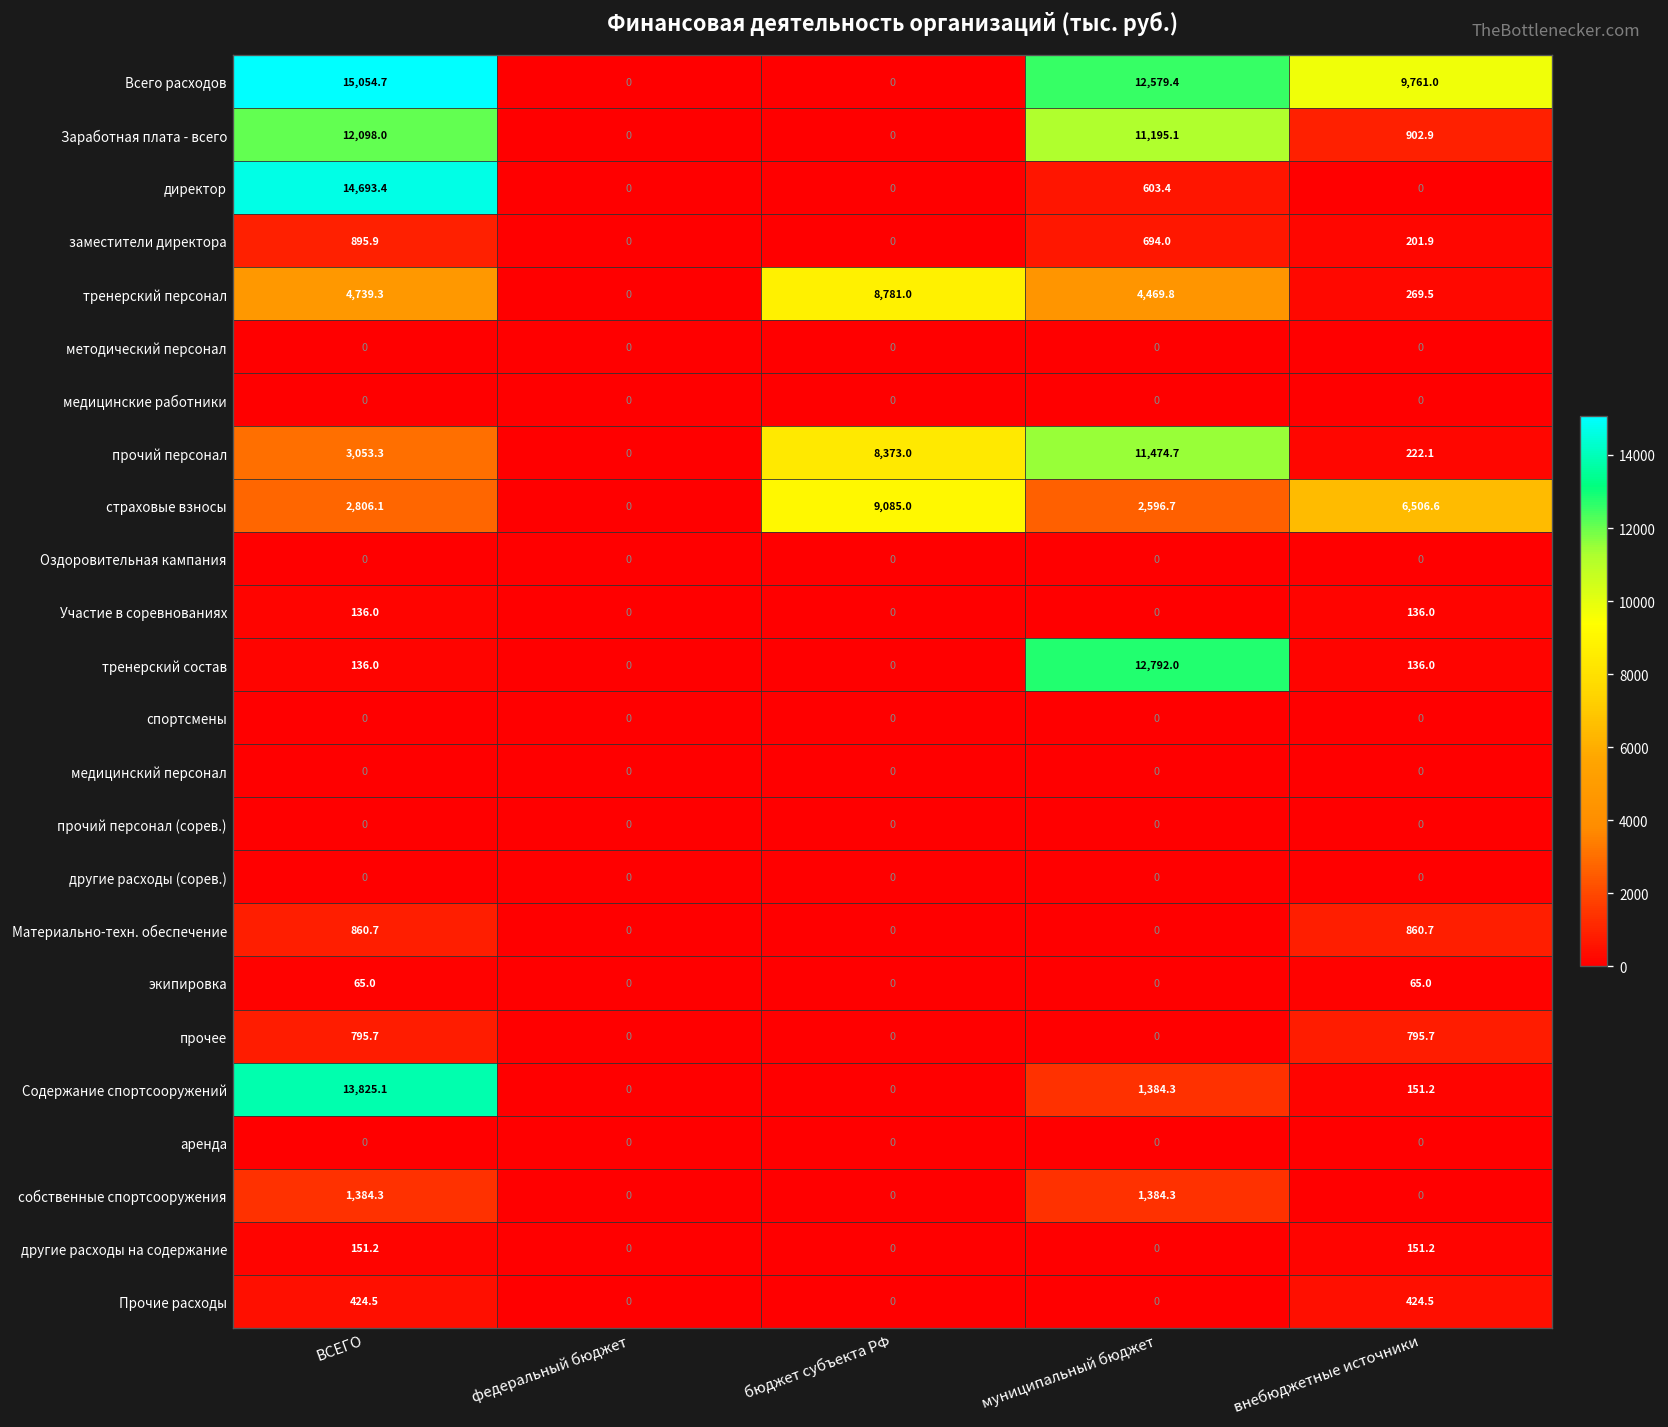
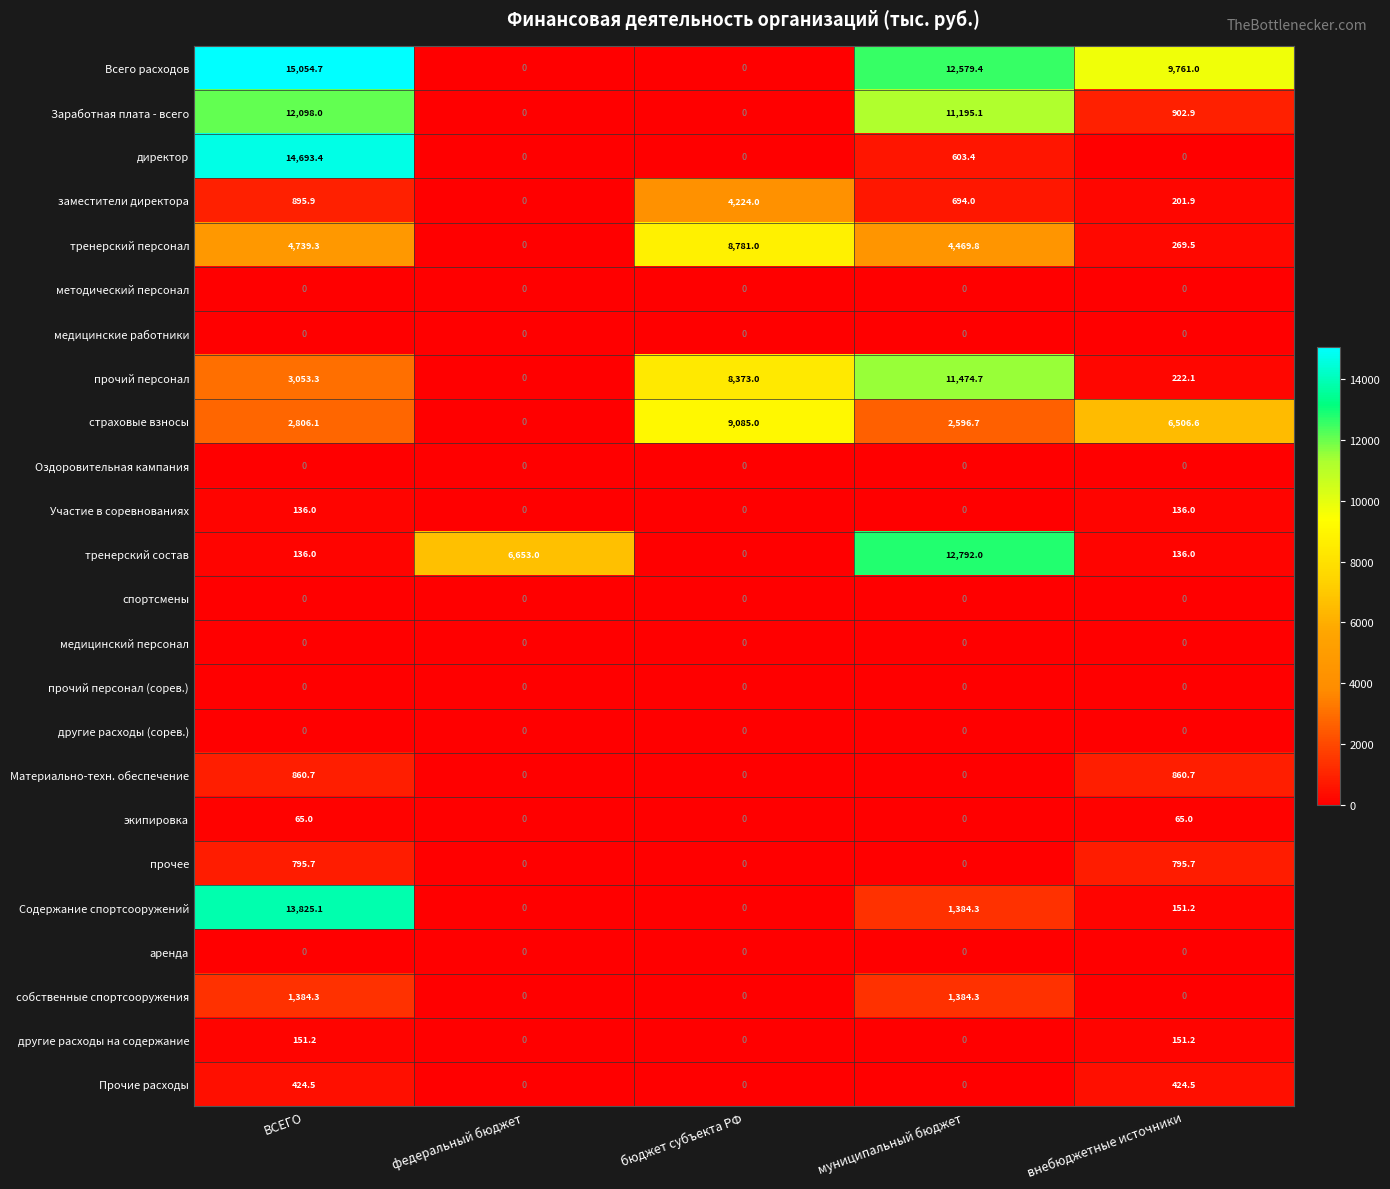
  {
    "Всего расходов": {
      "ВСЕГО": "15,054.7",
      "федеральный бюджет": "0",
      "бюджет субъекта РФ": "0",
      "муниципальный бюджет": "12,579.4",
      "внебюджетные источники": "9,761.0"
    },
    "Заработная плата - всего": {
      "ВСЕГО": "12,098.0",
      "федеральный бюджет": "0",
      "бюджет субъекта РФ": "0",
      "муниципальный бюджет": "11,195.1",
      "внебюджетные источники": "902.9"
    },
    "директор": {
      "ВСЕГО": "14,693.4",
      "федеральный бюджет": "0",
      "бюджет субъекта РФ": "0",
      "муниципальный бюджет": "603.4",
      "внебюджетные источники": "0"
    },
    "заместители директора": {
      "ВСЕГО": "895.9",
      "федеральный бюджет": "0",
-     "бюджет субъекта РФ": "0",
+     "бюджет субъекта РФ": "4,224.0",
      "муниципальный бюджет": "694.0",
      "внебюджетные источники": "201.9"
    },
    "тренерский персонал": {
      "ВСЕГО": "4,739.3",
      "федеральный бюджет": "0",
      "бюджет субъекта РФ": "8,781.0",
      "муниципальный бюджет": "4,469.8",
      "внебюджетные источники": "269.5"
    },
    "методический персонал": {
      "ВСЕГО": "0",
      "федеральный бюджет": "0",
      "бюджет субъекта РФ": "0",
      "муниципальный бюджет": "0",
      "внебюджетные источники": "0"
    },
    "медицинские работники": {
      "ВСЕГО": "0",
      "федеральный бюджет": "0",
      "бюджет субъекта РФ": "0",
      "муниципальный бюджет": "0",
      "внебюджетные источники": "0"
    },
    "прочий персонал": {
      "ВСЕГО": "3,053.3",
      "федеральный бюджет": "0",
      "бюджет субъекта РФ": "8,373.0",
      "муниципальный бюджет": "11,474.7",
      "внебюджетные источники": "222.1"
    },
    "страховые взносы": {
      "ВСЕГО": "2,806.1",
      "федеральный бюджет": "0",
      "бюджет субъекта РФ": "9,085.0",
      "муниципальный бюджет": "2,596.7",
      "внебюджетные источники": "6,506.6"
    },
    "Оздоровительная кампания": {
      "ВСЕГО": "0",
      "федеральный бюджет": "0",
      "бюджет субъекта РФ": "0",
      "муниципальный бюджет": "0",
      "внебюджетные источники": "0"
    },
    "Участие в соревнованиях": {
      "ВСЕГО": "136.0",
      "федеральный бюджет": "0",
      "бюджет субъекта РФ": "0",
      "муниципальный бюджет": "0",
      "внебюджетные источники": "136.0"
    },
    "тренерский состав": {
      "ВСЕГО": "136.0",
-     "федеральный бюджет": "0",
+     "федеральный бюджет": "6,653.0",
      "бюджет субъекта РФ": "0",
      "муниципальный бюджет": "12,792.0",
      "внебюджетные источники": "136.0"
    },
    "спортсмены": {
      "ВСЕГО": "0",
      "федеральный бюджет": "0",
      "бюджет субъекта РФ": "0",
      "муниципальный бюджет": "0",
      "внебюджетные источники": "0"
    },
    "медицинский персонал": {
      "ВСЕГО": "0",
      "федеральный бюджет": "0",
      "бюджет субъекта РФ": "0",
      "муниципальный бюджет": "0",
      "внебюджетные источники": "0"
    },
    "прочий персонал (сорев.)": {
      "ВСЕГО": "0",
      "федеральный бюджет": "0",
      "бюджет субъекта РФ": "0",
      "муниципальный бюджет": "0",
      "внебюджетные источники": "0"
    },
    "другие расходы (сорев.)": {
      "ВСЕГО": "0",
      "федеральный бюджет": "0",
      "бюджет субъекта РФ": "0",
      "муниципальный бюджет": "0",
      "внебюджетные источники": "0"
    },
    "Материально-техн. обеспечение": {
      "ВСЕГО": "860.7",
      "федеральный бюджет": "0",
      "бюджет субъекта РФ": "0",
      "муниципальный бюджет": "0",
      "внебюджетные источники": "860.7"
    },
    "экипировка": {
      "ВСЕГО": "65.0",
      "федеральный бюджет": "0",
      "бюджет субъекта РФ": "0",
      "муниципальный бюджет": "0",
      "внебюджетные источники": "65.0"
    },
    "прочее": {
      "ВСЕГО": "795.7",
      "федеральный бюджет": "0",
      "бюджет субъекта РФ": "0",
      "муниципальный бюджет": "0",
      "внебюджетные источники": "795.7"
    },
    "Содержание спортсооружений": {
      "ВСЕГО": "13,825.1",
      "федеральный бюджет": "0",
      "бюджет субъекта РФ": "0",
      "муниципальный бюджет": "1,384.3",
      "внебюджетные источники": "151.2"
    },
    "аренда": {
      "ВСЕГО": "0",
      "федеральный бюджет": "0",
      "бюджет субъекта РФ": "0",
      "муниципальный бюджет": "0",
      "внебюджетные источники": "0"
    },
    "собственные спортсооружения": {
      "ВСЕГО": "1,384.3",
      "федеральный бюджет": "0",
      "бюджет субъекта РФ": "0",
      "муниципальный бюджет": "1,384.3",
      "внебюджетные источники": "0"
    },
    "другие расходы на содержание": {
      "ВСЕГО": "151.2",
      "федеральный бюджет": "0",
      "бюджет субъекта РФ": "0",
      "муниципальный бюджет": "0",
      "внебюджетные источники": "151.2"
    },
    "Прочие расходы": {
      "ВСЕГО": "424.5",
      "федеральный бюджет": "0",
      "бюджет субъекта РФ": "0",
      "муниципальный бюджет": "0",
      "внебюджетные источники": "424.5"
    }
  }
